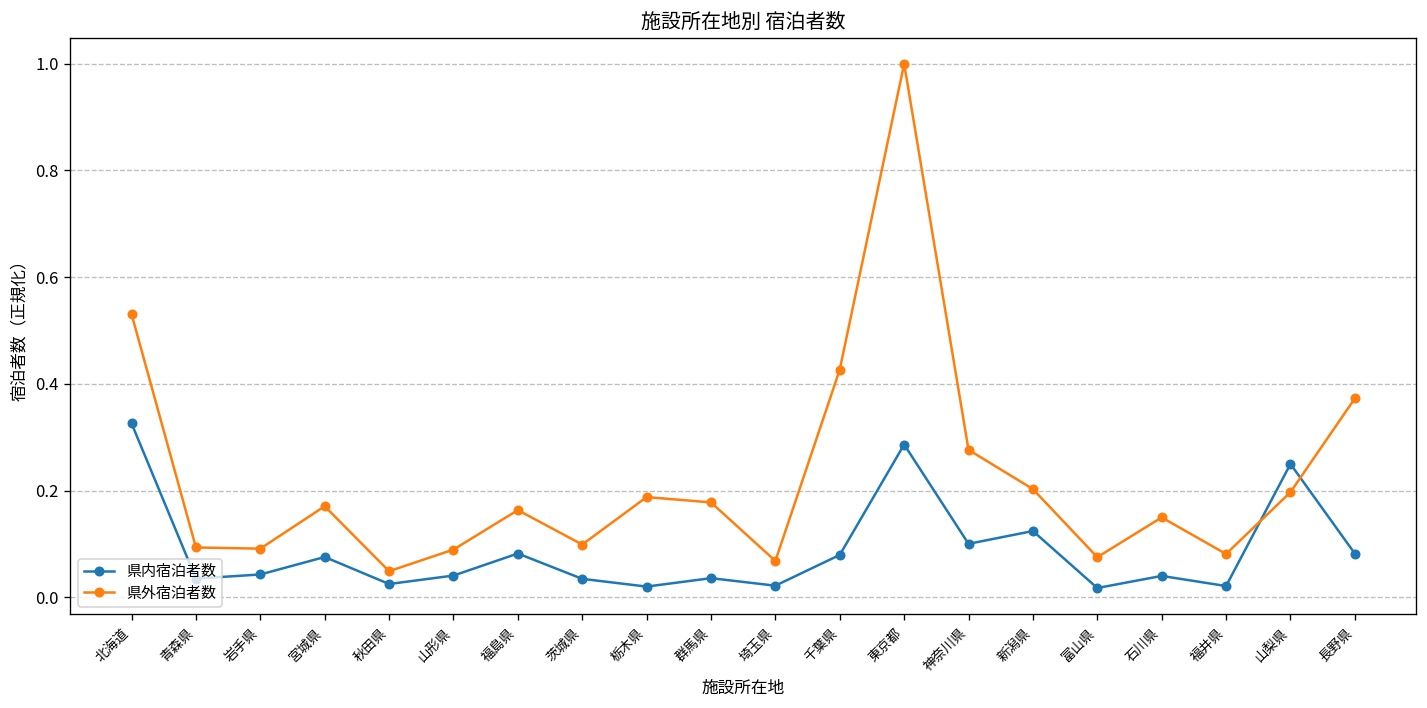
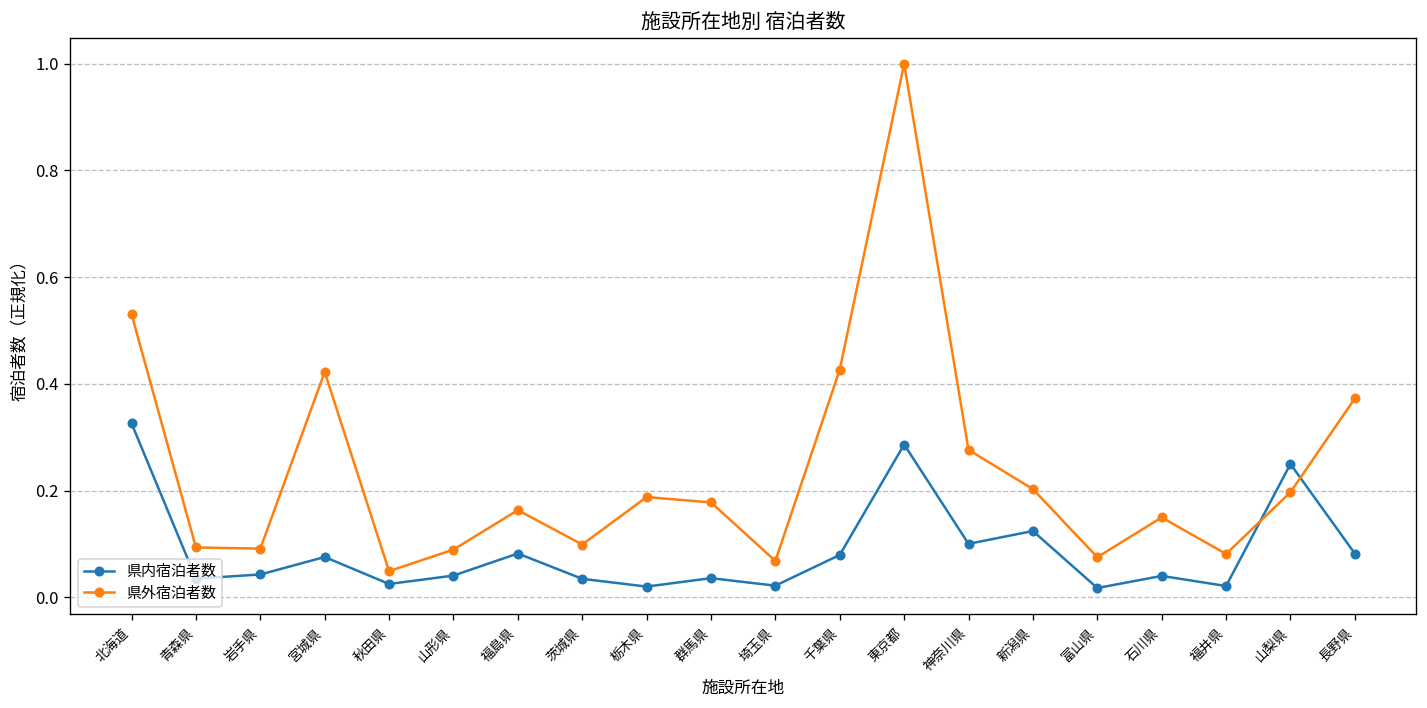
  {
    "県内宿泊者数": {
      "北海道": 0.33,
      "岩手県": 0.04,
      "宮城県": 0.08,
      "秋田県": 0.02,
      "山形県": 0.04,
      "福島県": 0.08,
      "茨城県": 0.03,
      "栃木県": 0.02,
      "群馬県": 0.04,
      "埼玉県": 0.02,
      "千葉県": 0.08,
      "東京都": 0.29,
      "神奈川県": 0.10,
      "新潟県": 0.12,
      "富山県": 0.02,
      "石川県": 0.04,
      "福井県": 0.02,
      "山梨県": 0.25,
      "長野県": 0.08
    },
    "県外宿泊者数": {
      "北海道": 0.53,
      "青森県": 0.09,
      "岩手県": 0.09,
-     "宮城県": 0.17,
+     "宮城県": 0.42,
      "秋田県": 0.05,
      "山形県": 0.09,
      "福島県": 0.16,
      "茨城県": 0.10,
      "栃木県": 0.19,
      "群馬県": 0.18,
      "埼玉県": 0.07,
      "千葉県": 0.43,
      "東京都": 1.00,
      "神奈川県": 0.28,
      "新潟県": 0.20,
      "富山県": 0.08,
      "石川県": 0.15,
      "福井県": 0.08,
      "山梨県": 0.20,
      "長野県": 0.37
    }
  }
